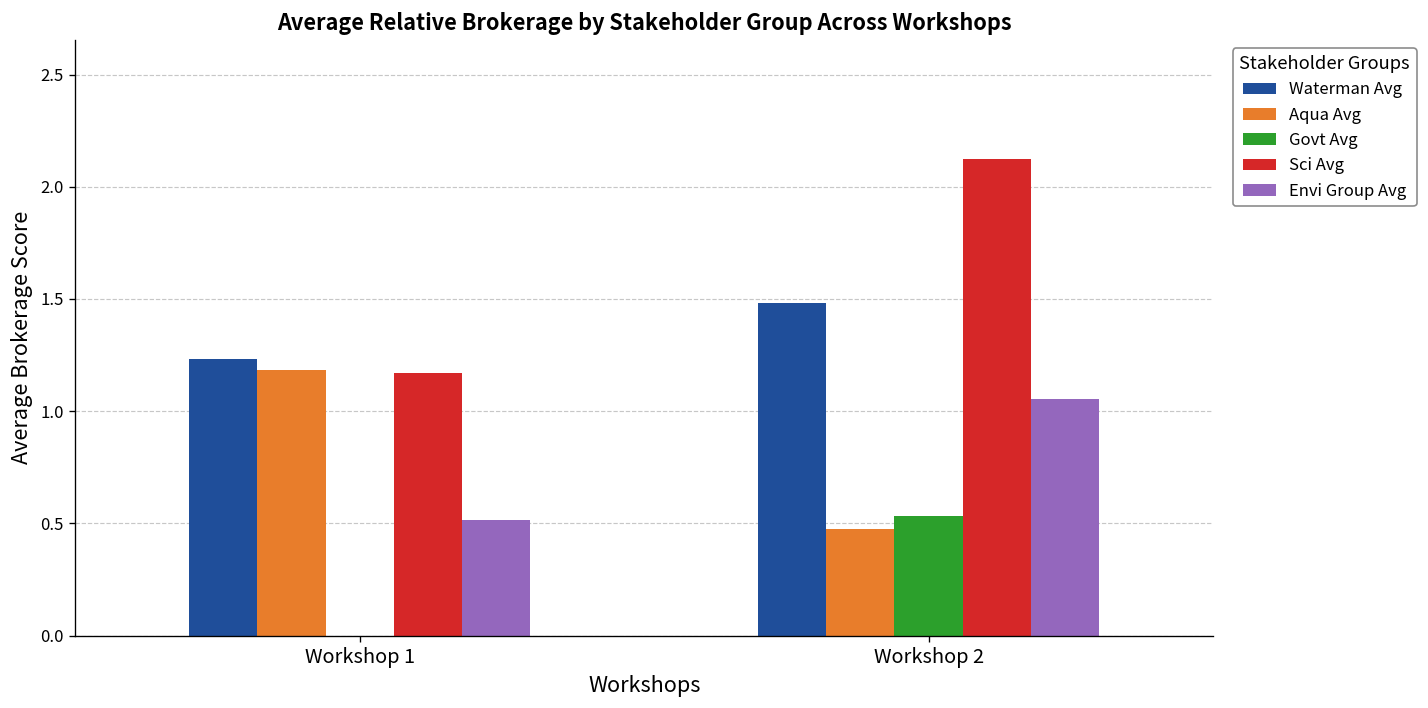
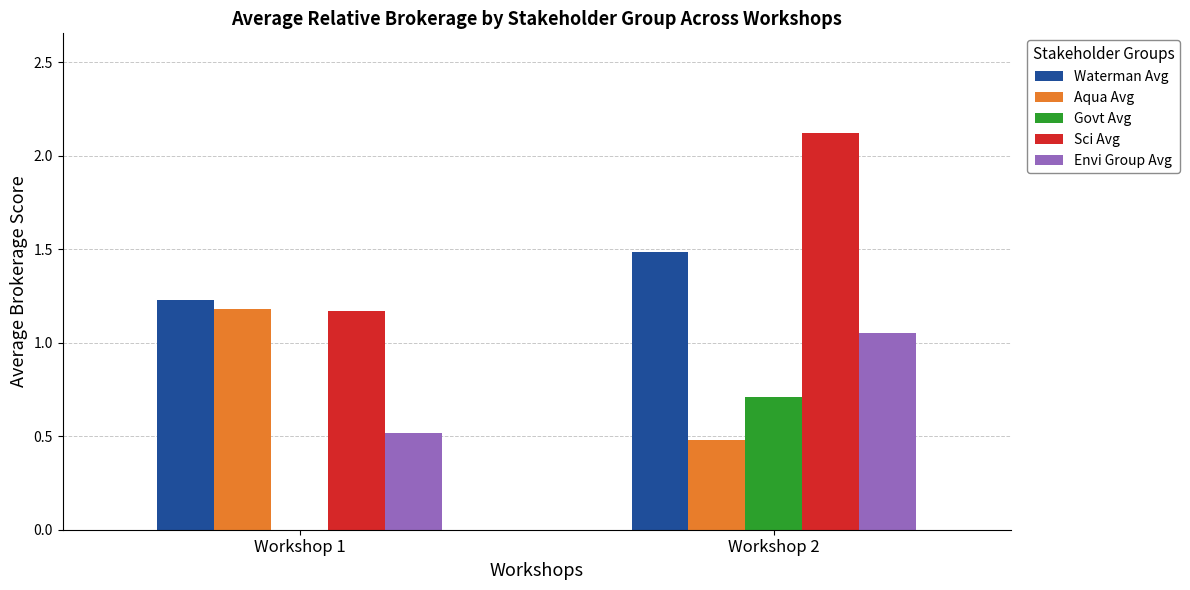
  {
    "Waterman Avg": {
      "Workshop 1": 1.23,
      "Workshop 2": 1.48
    },
    "Aqua Avg": {
      "Workshop 1": 1.18,
      "Workshop 2": 0.48
    },
    "Govt Avg": {
      "Workshop 1": 0.00,
-     "Workshop 2": 0.53
+     "Workshop 2": 0.71
    },
    "Sci Avg": {
      "Workshop 1": 1.17,
      "Workshop 2": 2.12
    },
    "Envi Group Avg": {
      "Workshop 1": 0.52,
      "Workshop 2": 1.05
    }
  }
